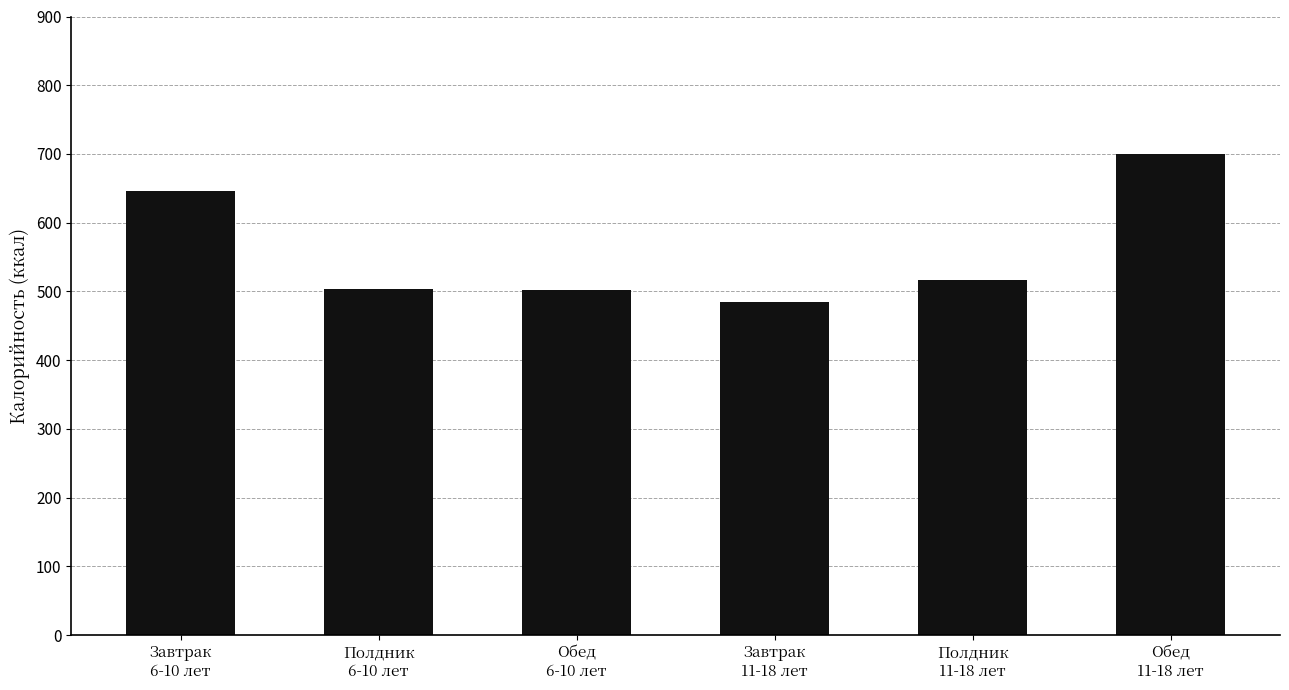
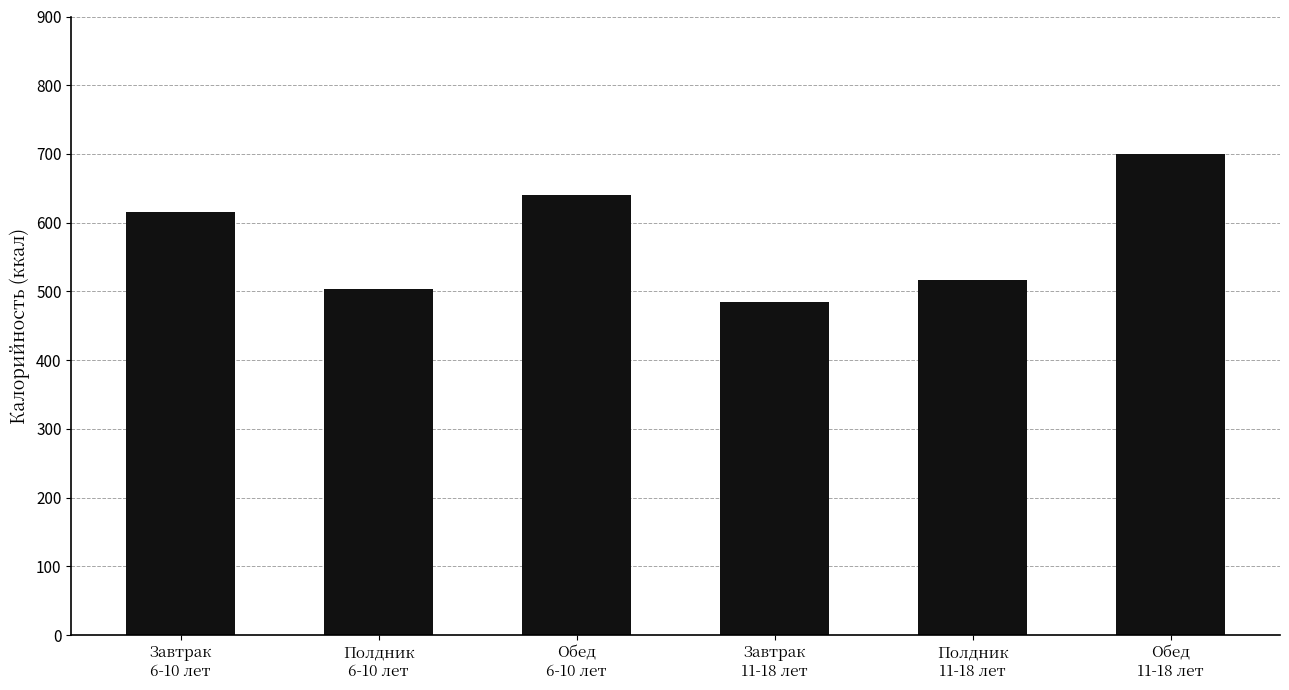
  {
-   "Завтрак 6-10 лет": 650,
+   "Завтрак 6-10 лет": 620,
    "Полдник 6-10 лет": 500,
-   "Обед 6-10 лет": 500,
+   "Обед 6-10 лет": 640,
    "Завтрак 11-18 лет": 480,
    "Полдник 11-18 лет": 520,
    "Обед 11-18 лет": 700
  }
